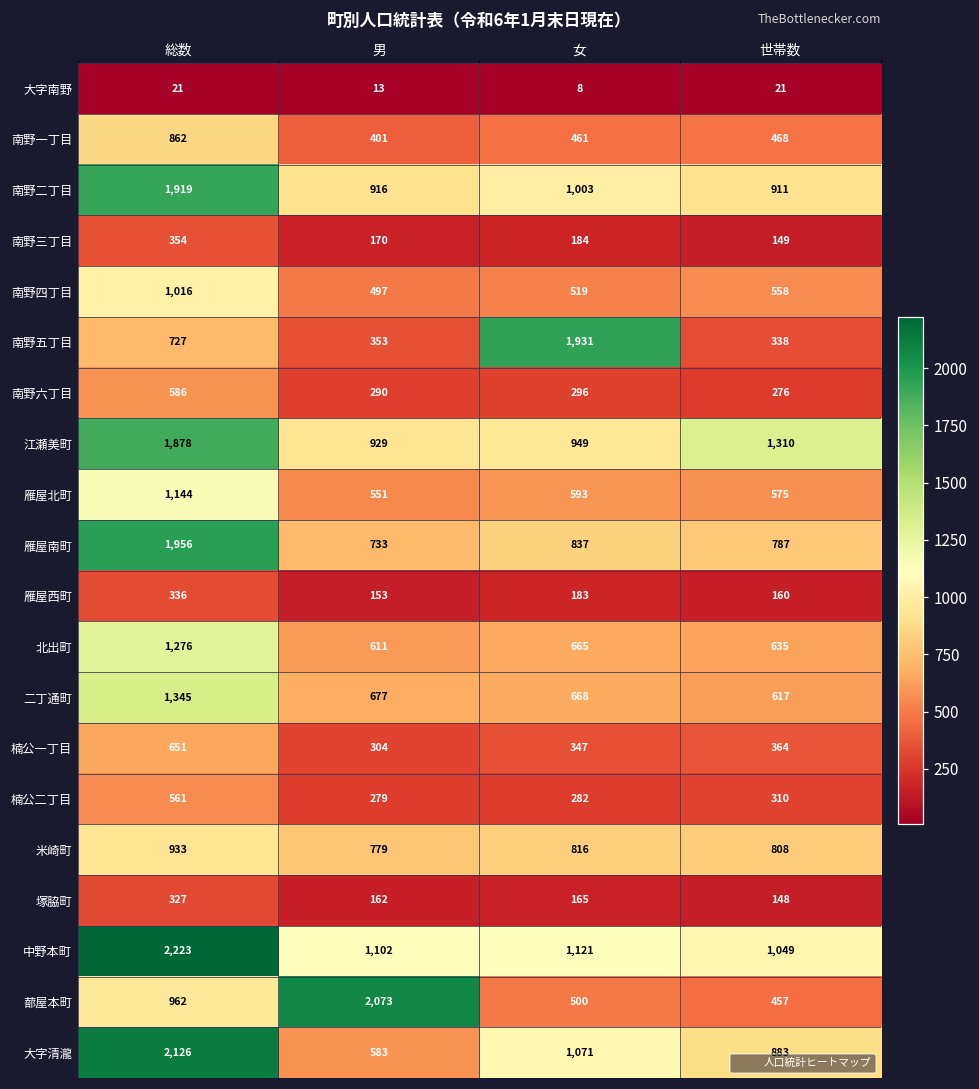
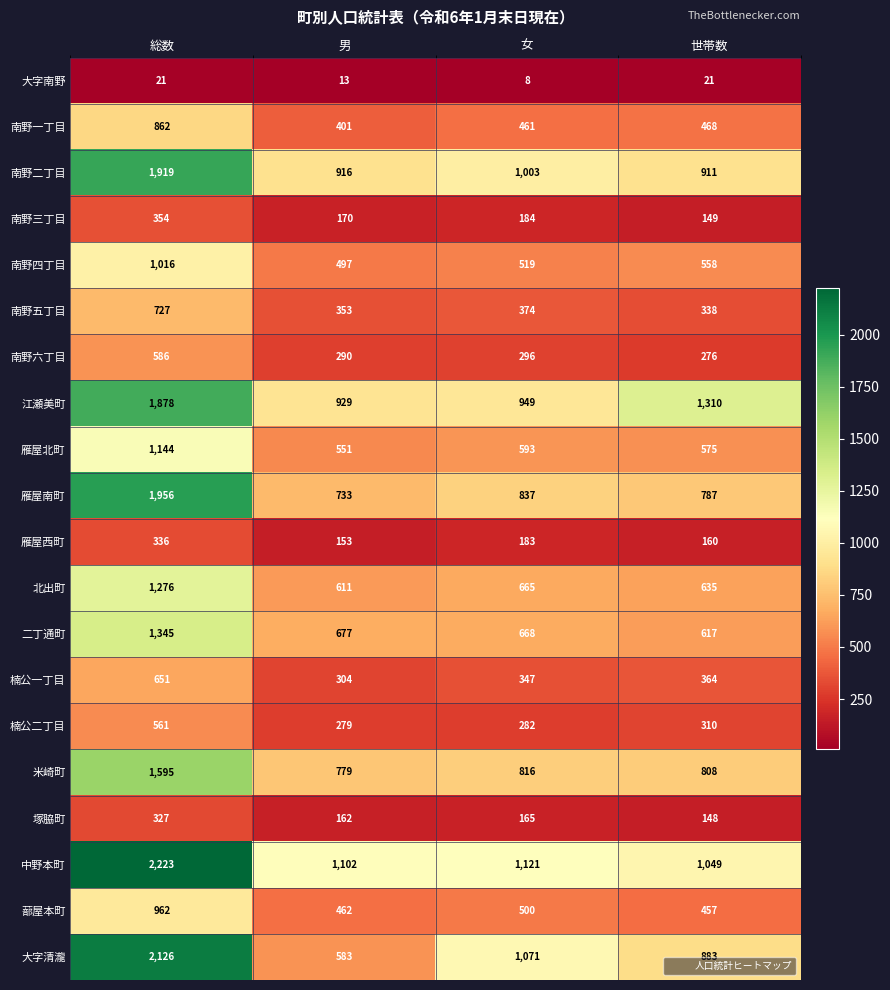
  {
    "大字南野": {
      "総数": "21",
      "男": "13",
      "女": "8",
      "世帯数": "21"
    },
    "南野一丁目": {
      "総数": "862",
      "男": "401",
      "女": "461",
      "世帯数": "468"
    },
    "南野二丁目": {
      "総数": "1,919",
      "男": "916",
      "女": "1,003",
      "世帯数": "911"
    },
    "南野三丁目": {
      "総数": "354",
      "男": "170",
      "女": "184",
      "世帯数": "149"
    },
    "南野四丁目": {
      "総数": "1,016",
      "男": "497",
      "女": "519",
      "世帯数": "558"
    },
    "南野五丁目": {
      "総数": "727",
      "男": "353",
-     "女": "1,931",
+     "女": "374",
      "世帯数": "338"
    },
    "南野六丁目": {
      "総数": "586",
      "男": "290",
      "女": "296",
      "世帯数": "276"
    },
    "江瀬美町": {
      "総数": "1,878",
      "男": "929",
      "女": "949",
      "世帯数": "1,310"
    },
    "雁屋北町": {
      "総数": "1,144",
      "男": "551",
      "女": "593",
      "世帯数": "575"
    },
    "雁屋南町": {
      "総数": "1,956",
      "男": "733",
      "女": "837",
      "世帯数": "787"
    },
    "雁屋西町": {
      "総数": "336",
      "男": "153",
      "女": "183",
      "世帯数": "160"
    },
    "北出町": {
      "総数": "1,276",
      "男": "611",
      "女": "665",
      "世帯数": "635"
    },
    "二丁通町": {
      "総数": "1,345",
      "男": "677",
      "女": "668",
      "世帯数": "617"
    },
    "楠公一丁目": {
      "総数": "651",
      "男": "304",
      "女": "347",
      "世帯数": "364"
    },
    "楠公二丁目": {
      "総数": "561",
      "男": "279",
      "女": "282",
      "世帯数": "310"
    },
    "米崎町": {
-     "総数": "933",
+     "総数": "1,595",
      "男": "779",
      "女": "816",
      "世帯数": "808"
    },
    "塚脇町": {
      "総数": "327",
      "男": "162",
      "女": "165",
      "世帯数": "148"
    },
    "中野本町": {
      "総数": "2,223",
      "男": "1,102",
      "女": "1,121",
      "世帯数": "1,049"
    },
    "蔀屋本町": {
      "総数": "962",
-     "男": "2,073",
+     "男": "462",
      "女": "500",
      "世帯数": "457"
    },
    "大字清瀧": {
      "総数": "2,126",
      "男": "583",
      "女": "1,071"
    }
  }
